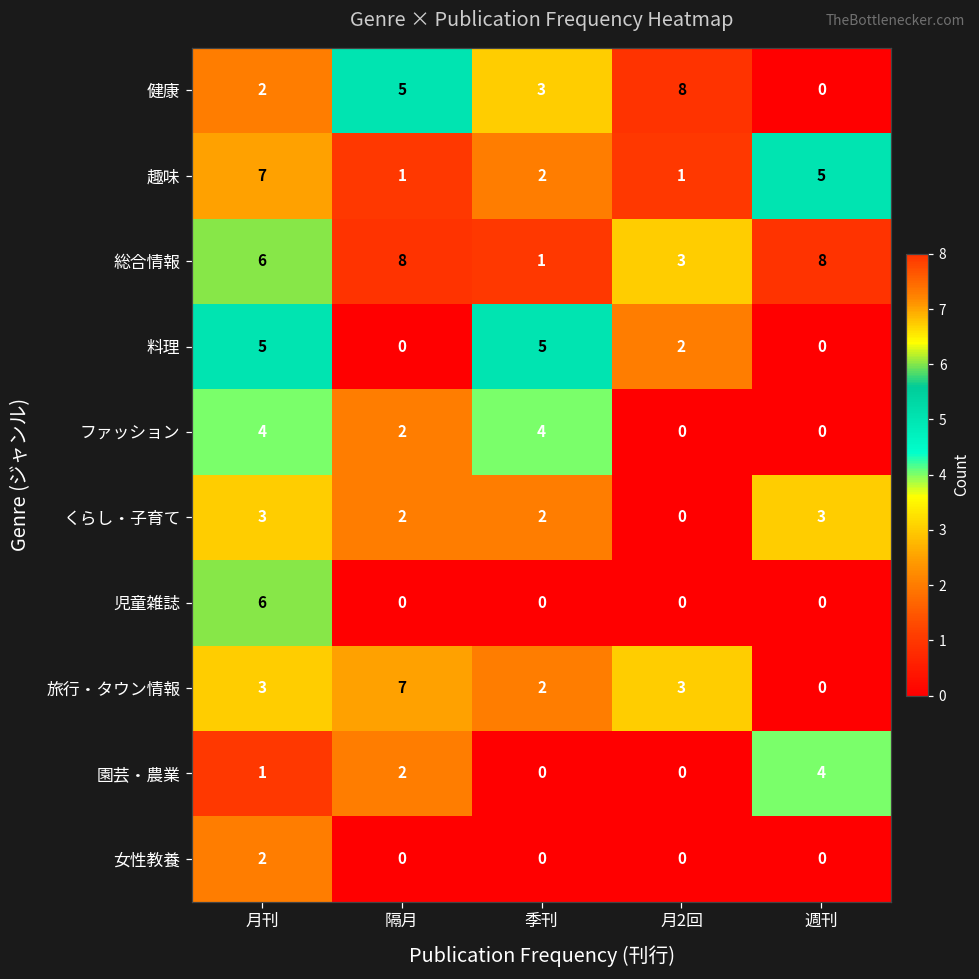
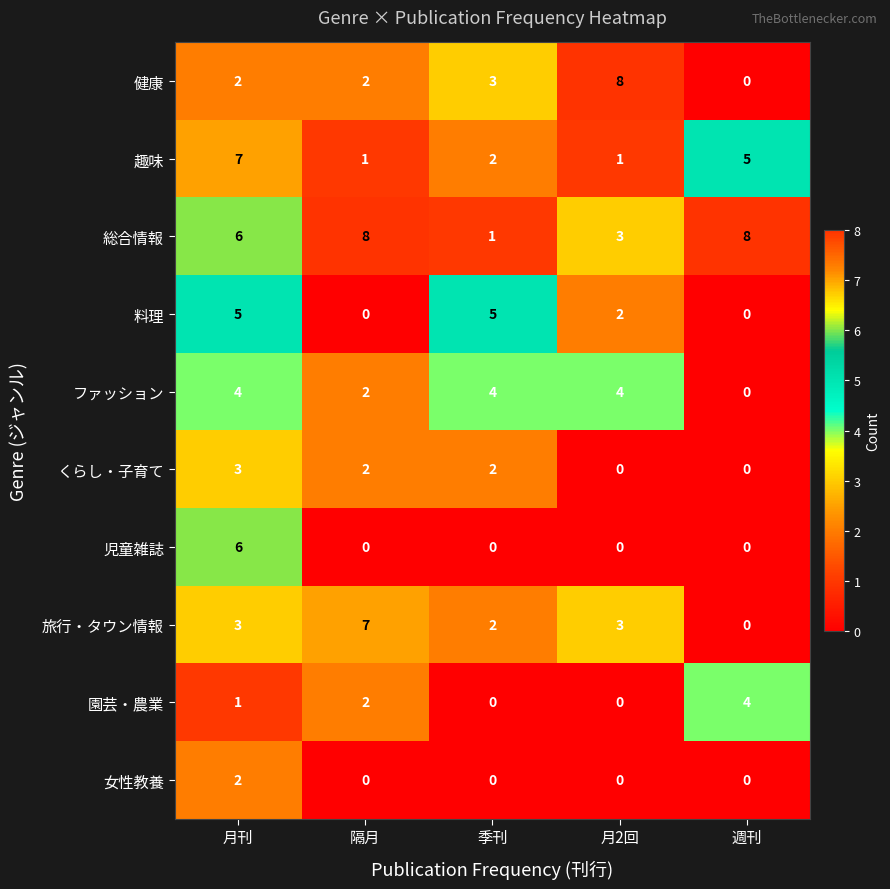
  {
    "健康": {
      "月刊": 2,
-     "隔月": 5,
+     "隔月": 2,
      "季刊": 3,
      "月2回": 8,
      "週刊": 0
    },
    "趣味": {
      "月刊": 7,
      "隔月": 1,
      "季刊": 2,
      "月2回": 1,
      "週刊": 5
    },
    "総合情報": {
      "月刊": 6,
      "隔月": 8,
      "季刊": 1,
      "月2回": 3,
      "週刊": 8
    },
    "料理": {
      "月刊": 5,
      "隔月": 0,
      "季刊": 5,
      "月2回": 2,
      "週刊": 0
    },
    "ファッション": {
      "月刊": 4,
      "隔月": 2,
      "季刊": 4,
-     "月2回": 0,
+     "月2回": 4,
      "週刊": 0
    },
    "くらし・子育て": {
      "月刊": 3,
      "隔月": 2,
      "季刊": 2,
      "月2回": 0,
-     "週刊": 3
+     "週刊": 0
    },
    "児童雑誌": {
      "月刊": 6,
      "隔月": 0,
      "季刊": 0,
      "月2回": 0,
      "週刊": 0
    },
    "旅行・タウン情報": {
      "月刊": 3,
      "隔月": 7,
      "季刊": 2,
      "月2回": 3,
      "週刊": 0
    },
    "園芸・農業": {
      "月刊": 1,
      "隔月": 2,
      "季刊": 0,
      "月2回": 0,
      "週刊": 4
    },
    "女性教養": {
      "月刊": 2,
      "隔月": 0,
      "季刊": 0,
      "月2回": 0,
      "週刊": 0
    }
  }
